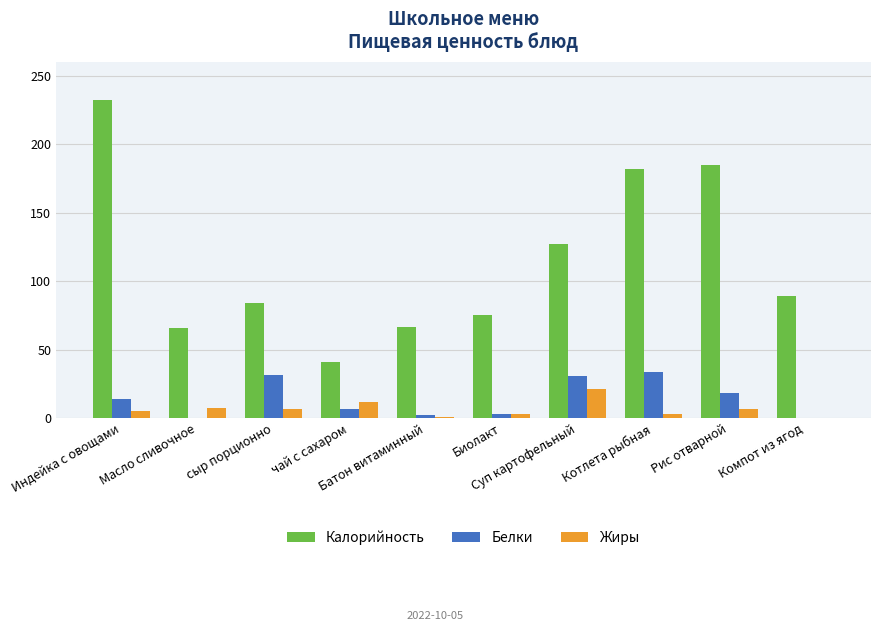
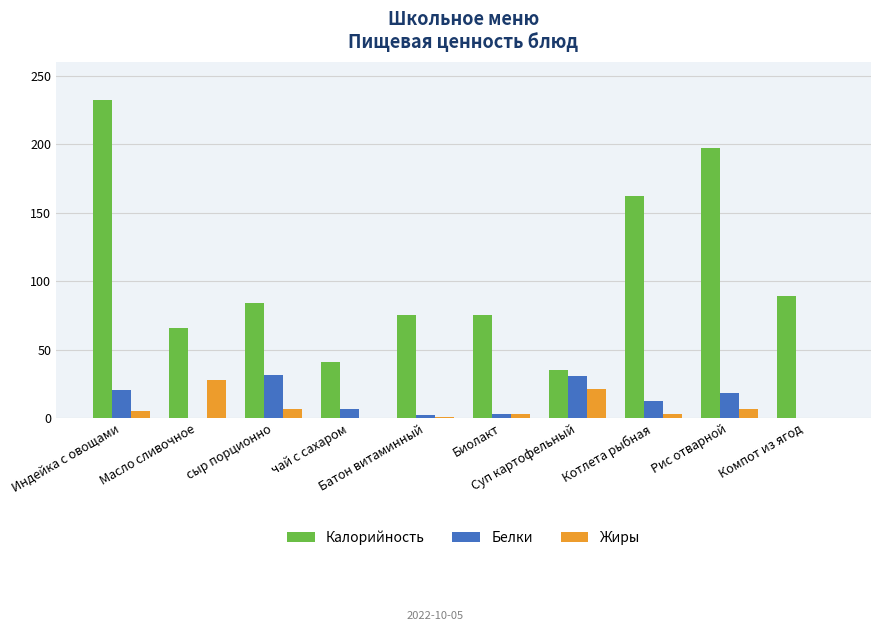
  {
    "Калорийность": {
      "Индейка с овощами": 232,
      "Масло сливочное": 66,
      "сыр порционно": 84,
      "чай с сахаром": 41,
-     "Батон витаминный": 67,
+     "Батон витаминный": 76,
      "Биолакт": 75,
-     "Суп картофельный": 127,
-     "Котлета рыбная": 182,
-     "Рис отварной": 185,
+     "Суп картофельный": 35,
+     "Котлета рыбная": 162,
+     "Рис отварной": 197,
      "Компот из ягод": 89
    },
    "Белки": {
-     "Индейка с овощами": 14,
+     "Индейка с овощами": 21,
      "сыр порционно": 32,
      "чай с сахаром": 7,
      "Батон витаминный": 2,
      "Биолакт": 3,
      "Суп картофельный": 31,
-     "Котлета рыбная": 33,
+     "Котлета рыбная": 12,
      "Рис отварной": 18
    },
    "Жиры": {
      "Индейка с овощами": 5,
-     "Масло сливочное": 7,
+     "Масло сливочное": 28,
      "сыр порционно": 6,
-     "чай с сахаром": 12,
+     "чай с сахаром": 0,
      "Биолакт": 3,
      "Суп картофельный": 21,
      "Котлета рыбная": 3,
      "Рис отварной": 6
    }
  }
